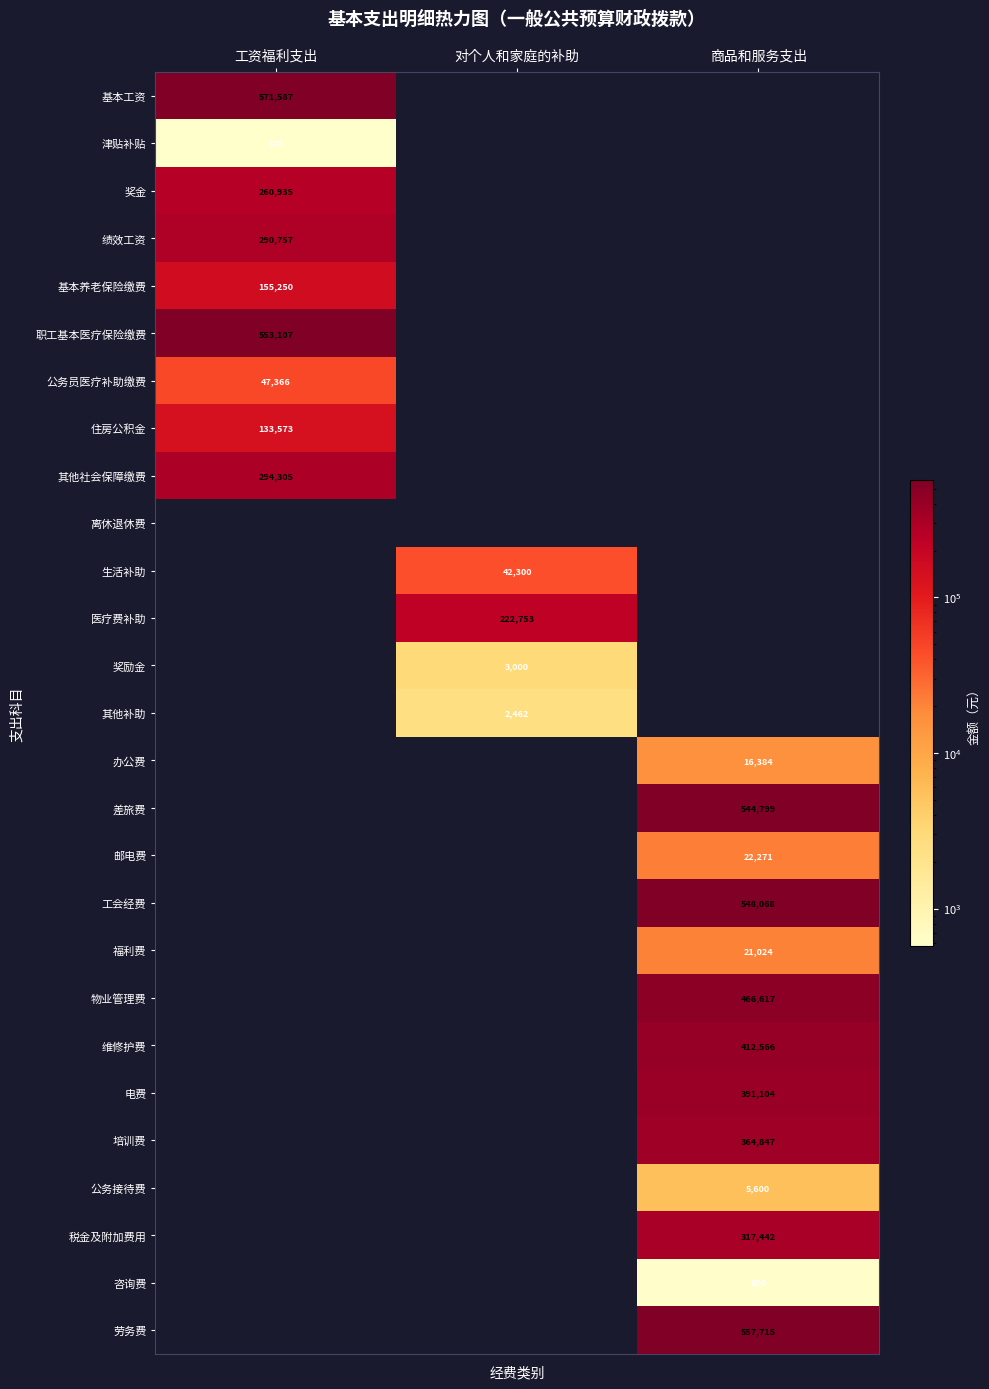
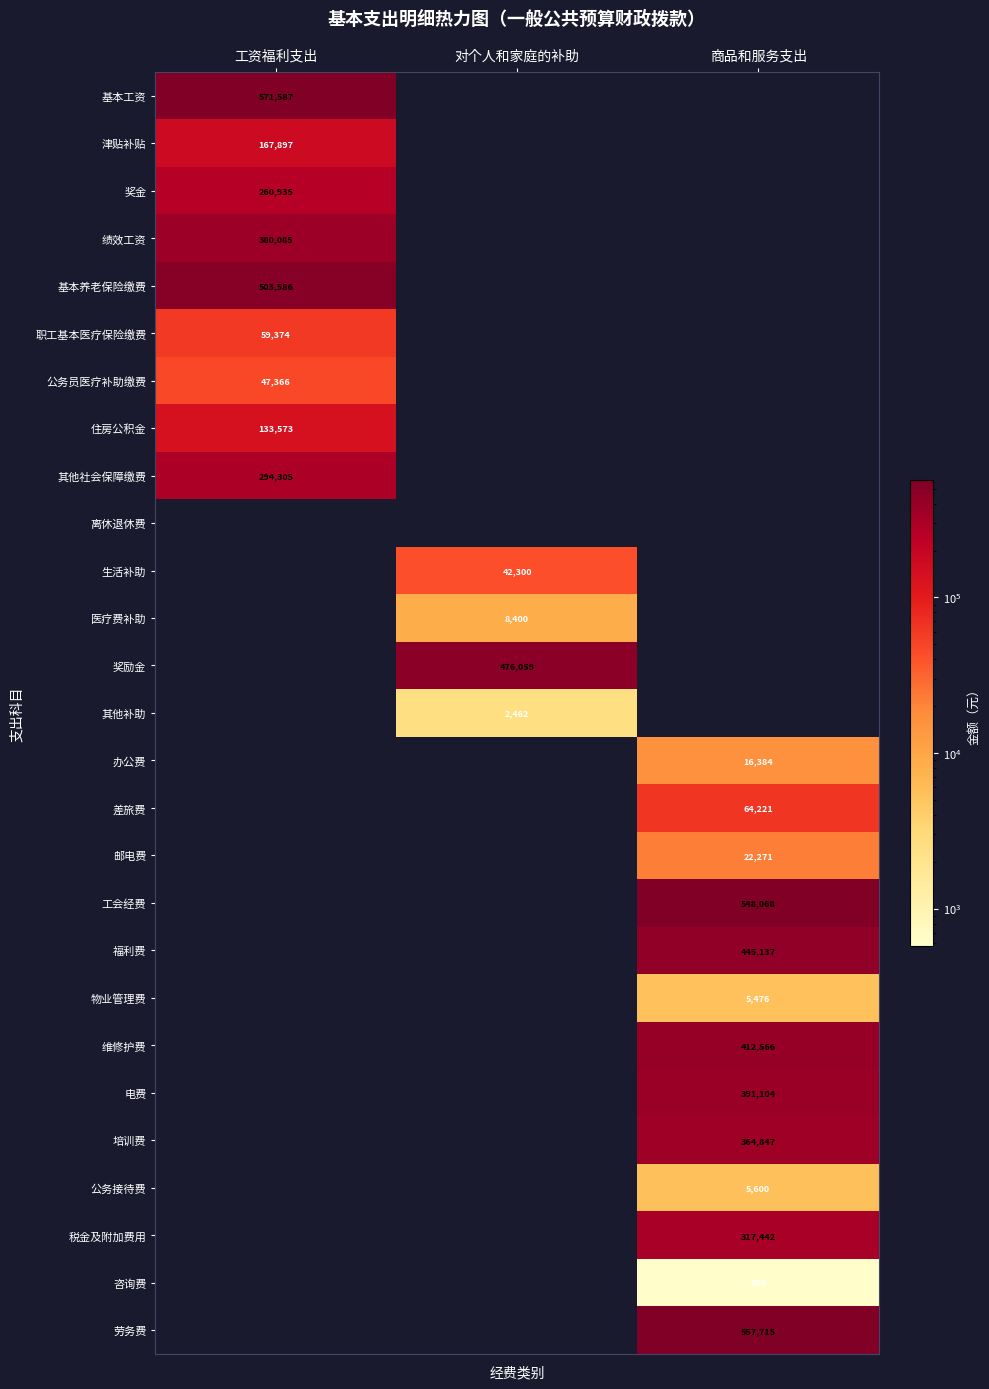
  {
    "基本工资": {
      "工资福利支出": "571,587"
    },
    "津贴补贴": {
-     "工资福利支出": "570"
+     "工资福利支出": "167,897"
    },
    "奖金": {
      "工资福利支出": "260,935"
    },
    "绩效工资": {
-     "工资福利支出": "290,757"
+     "工资福利支出": "380,085"
    },
    "基本养老保险缴费": {
-     "工资福利支出": "155,250"
+     "工资福利支出": "503,586"
    },
    "职工基本医疗保险缴费": {
-     "工资福利支出": "553,107"
+     "工资福利支出": "59,374"
    },
    "公务员医疗补助缴费": {
      "工资福利支出": "47,366"
    },
    "住房公积金": {
      "工资福利支出": "133,573"
    },
    "其他社会保障缴费": {
      "工资福利支出": "294,305"
    },
    "生活补助": {
      "对个人和家庭的补助": "42,300"
    },
    "医疗费补助": {
-     "对个人和家庭的补助": "222,753"
+     "对个人和家庭的补助": "8,400"
    },
    "奖励金": {
-     "对个人和家庭的补助": "3,000"
+     "对个人和家庭的补助": "476,059"
    },
    "其他补助": {
      "对个人和家庭的补助": "2,462"
    },
    "办公费": {
      "商品和服务支出": "16,384"
    },
    "差旅费": {
-     "商品和服务支出": "544,799"
+     "商品和服务支出": "64,221"
    },
    "邮电费": {
      "商品和服务支出": "22,271"
    },
    "工会经费": {
      "商品和服务支出": "548,068"
    },
    "福利费": {
-     "商品和服务支出": "21,024"
+     "商品和服务支出": "445,137"
    },
    "物业管理费": {
-     "商品和服务支出": "466,617"
+     "商品和服务支出": "5,476"
    },
    "维修护费": {
      "商品和服务支出": "412,566"
    },
    "电费": {
      "商品和服务支出": "391,104"
    },
    "培训费": {
      "商品和服务支出": "364,847"
    },
    "公务接待费": {
      "商品和服务支出": "5,600"
    },
    "税金及附加费用": {
      "商品和服务支出": "317,442"
    },
    "咨询费": {
      "商品和服务支出": "600"
    },
    "劳务费": {
      "商品和服务支出": "557,715"
    }
  }
